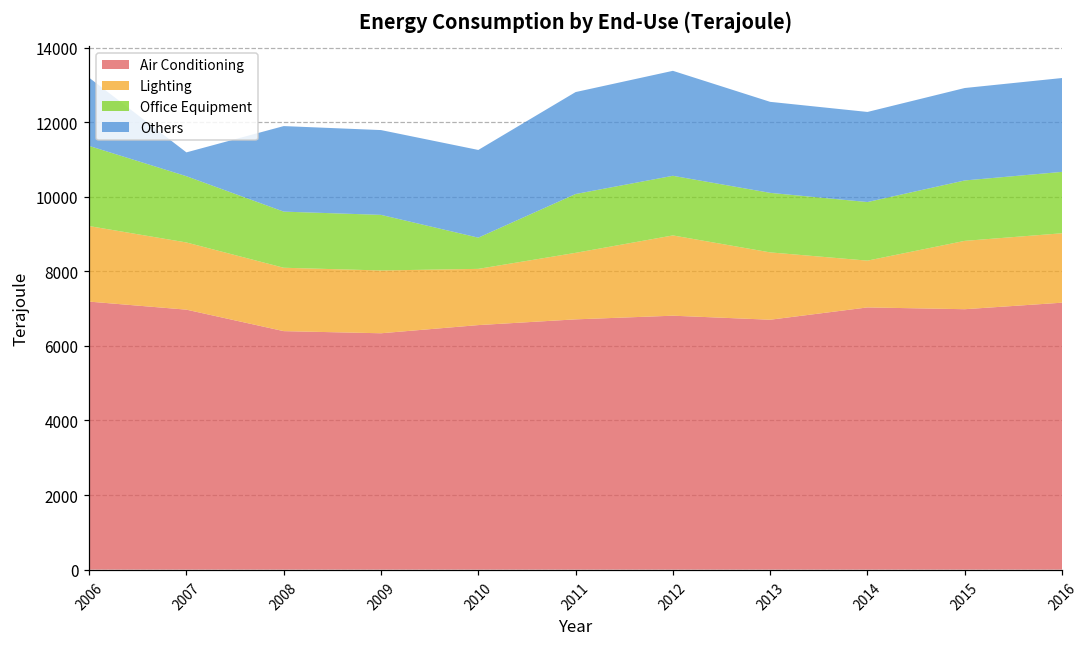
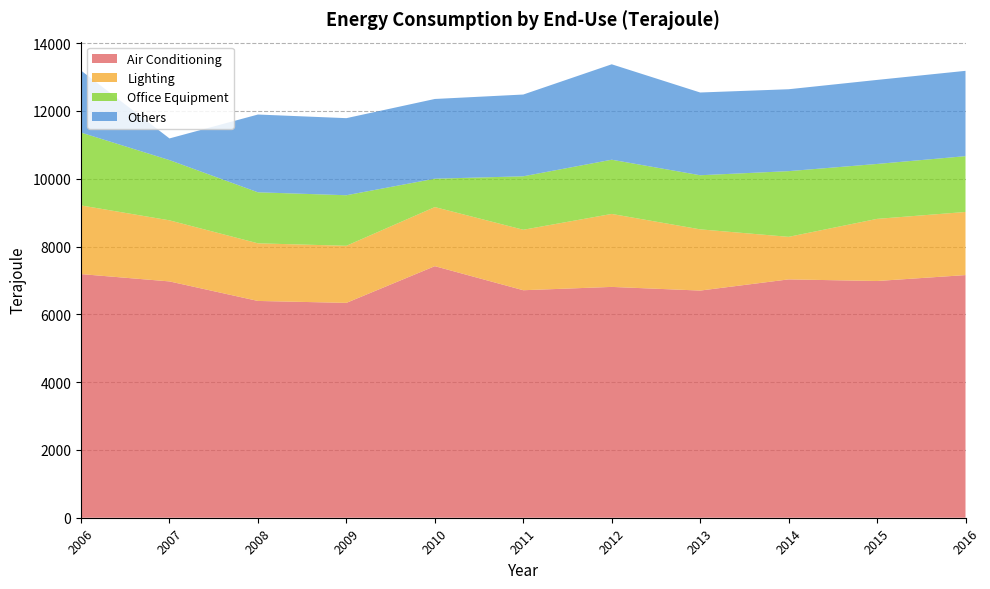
  {
    "Air Conditioning": {
      "2006": 7200,
      "2007": 7000,
      "2008": 6400,
      "2009": 6300,
-     "2010": 6600,
+     "2010": 7400,
      "2011": 6700,
      "2012": 6800,
      "2013": 6700,
      "2014": 7000,
      "2015": 7000,
      "2016": 7200
    },
    "Lighting": {
      "2006": 2000,
      "2007": 1800,
      "2008": 1700,
      "2009": 1700,
-     "2010": 1500,
+     "2010": 1700,
      "2011": 1800,
      "2012": 2200,
      "2013": 1800,
      "2014": 1300,
      "2015": 1800,
      "2016": 1900
    },
    "Office Equipment": {
      "2006": 2100,
      "2007": 1800,
      "2008": 1500,
      "2009": 1500,
      "2010": 800,
      "2011": 1600,
      "2012": 1600,
      "2013": 1600,
-     "2014": 1600,
+     "2014": 1900,
      "2015": 1600,
      "2016": 1600
    },
    "Others": {
      "2006": 1800,
      "2007": 600,
      "2008": 2300,
      "2009": 2300,
      "2010": 2400,
-     "2011": 2700,
+     "2011": 2400,
      "2012": 2800,
      "2013": 2400,
      "2014": 2400,
      "2015": 2500,
      "2016": 2500
    }
  }
